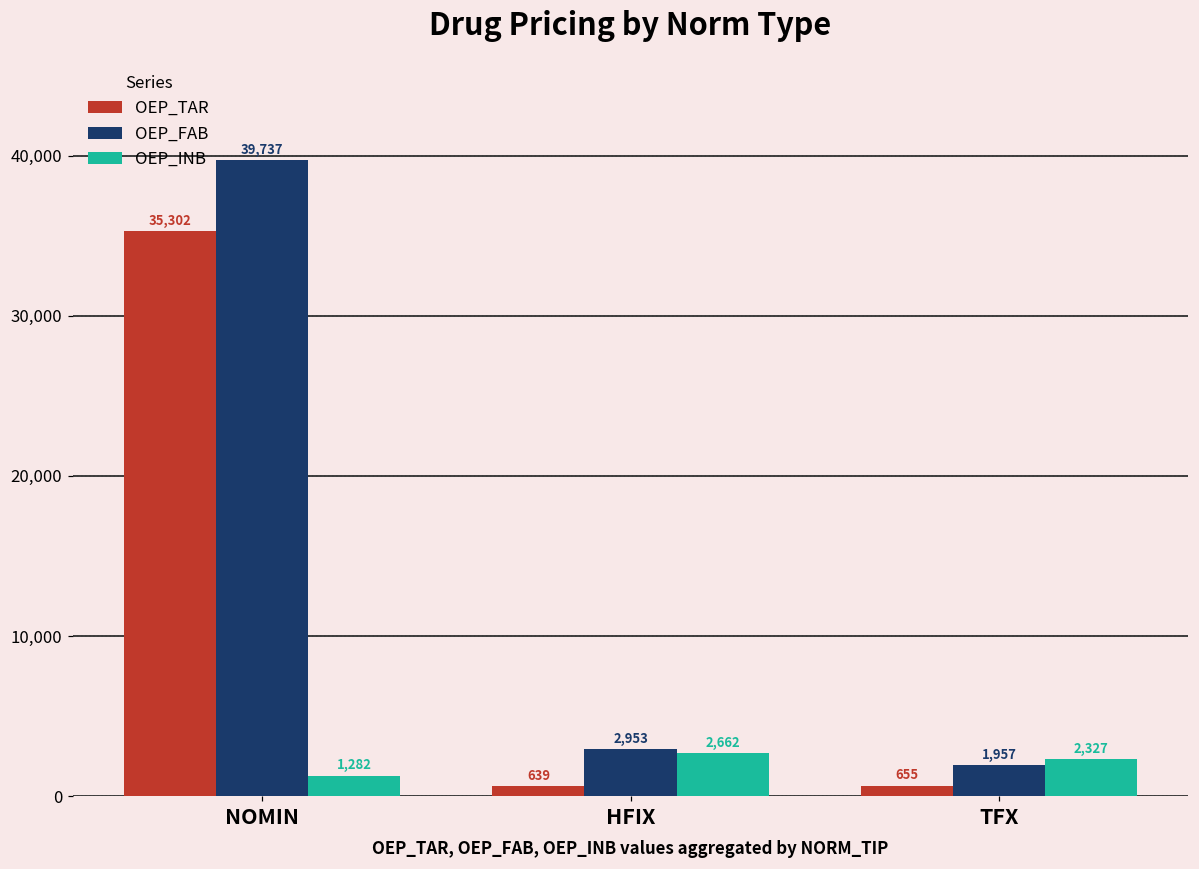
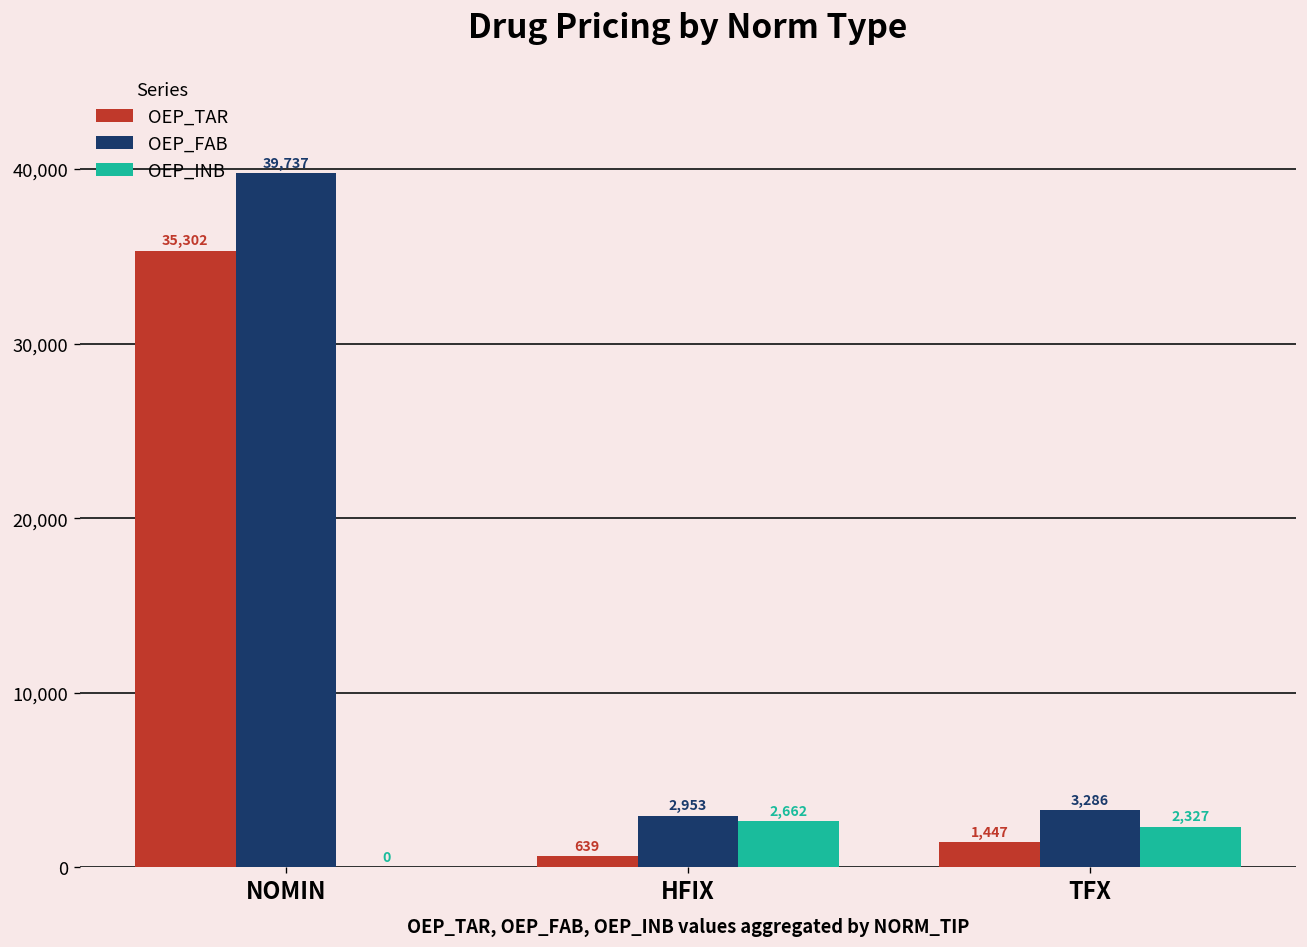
  {
    "OEP_TAR": {
      "NOMIN": "35,302",
      "HFIX": "639",
-     "TFX": "655"
+     "TFX": "1,447"
    },
    "OEP_FAB": {
      "NOMIN": "39,737",
      "HFIX": "2,953",
-     "TFX": "1,957"
+     "TFX": "3,286"
    },
    "OEP_INB": {
-     "NOMIN": "1,282",
+     "NOMIN": "0",
      "HFIX": "2,662",
      "TFX": "2,327"
    }
  }
